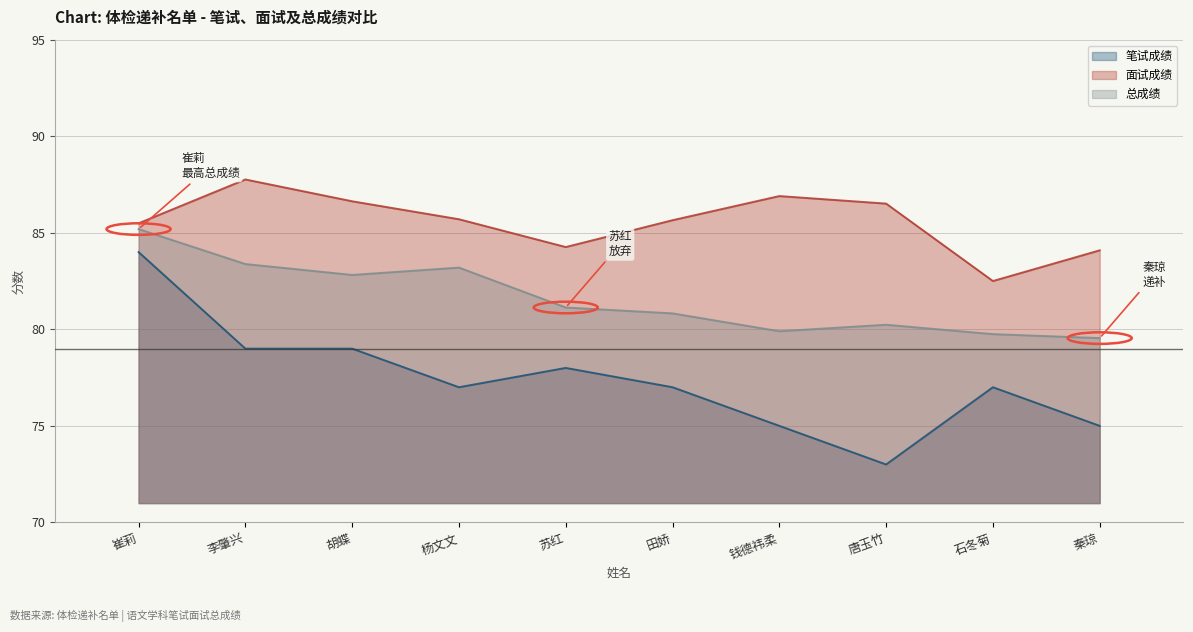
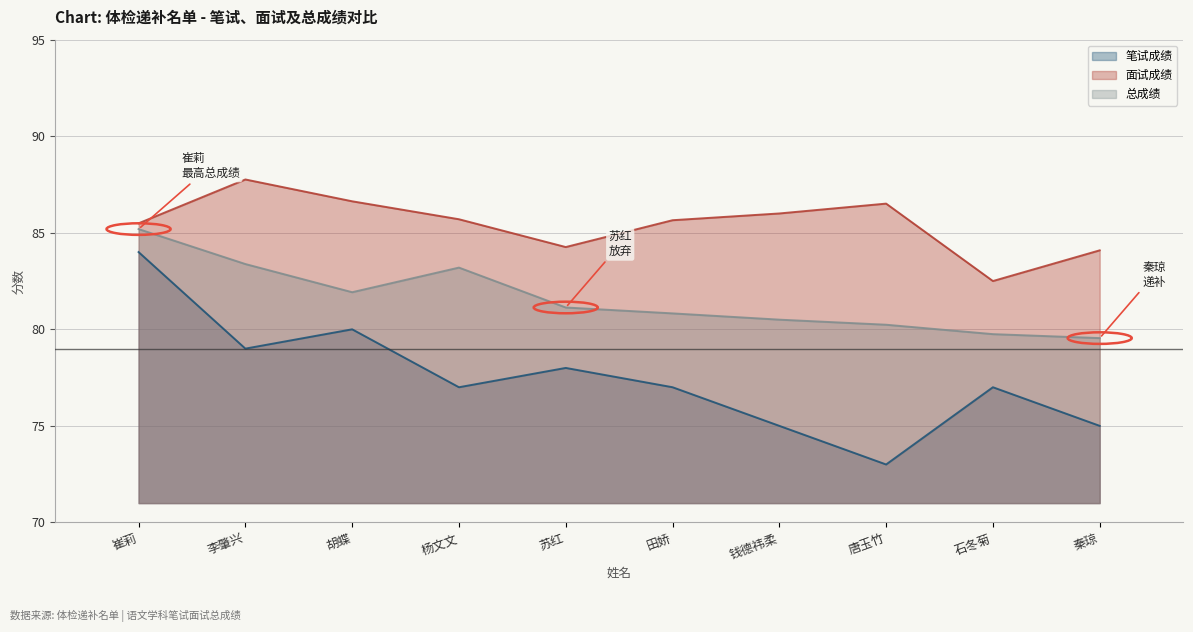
  {
    "笔试成绩": {
      "崔莉": 84,
      "李肇兴": 79,
-     "胡蝶": 79,
+     "胡蝶": 80,
      "杨文文": 77,
      "苏红": 78,
      "田娇": 77,
      "钱德祎柔": 75,
      "唐玉竹": 73,
      "石冬菊": 77,
      "秦琼": 75
    },
    "面试成绩": {
      "崔莉": 85.5,
      "李肇兴": 87.8,
      "胡蝶": 86.6,
      "杨文文": 85.7,
      "苏红": 84.3,
      "田娇": 85.7,
-     "钱德祎柔": 86.9,
+     "钱德祎柔": 86.0,
      "唐玉竹": 86.5,
      "石冬菊": 82.5,
      "秦琼": 84.1
    },
    "总成绩": {
      "崔莉": 85.2,
      "李肇兴": 83.4,
-     "胡蝶": 82.8,
+     "胡蝶": 81.9,
      "杨文文": 83.2,
      "苏红": 81.1,
      "田娇": 80.8,
-     "钱德祎柔": 79.9,
+     "钱德祎柔": 80.5,
      "唐玉竹": 80.2,
      "石冬菊": 79.8,
      "秦琼": 79.5
    }
  }
